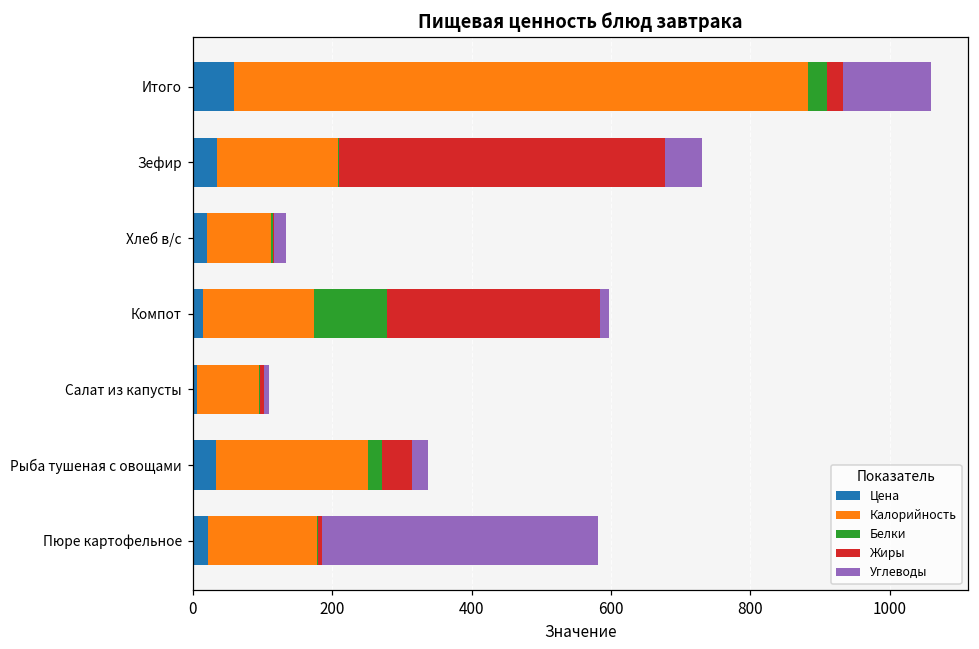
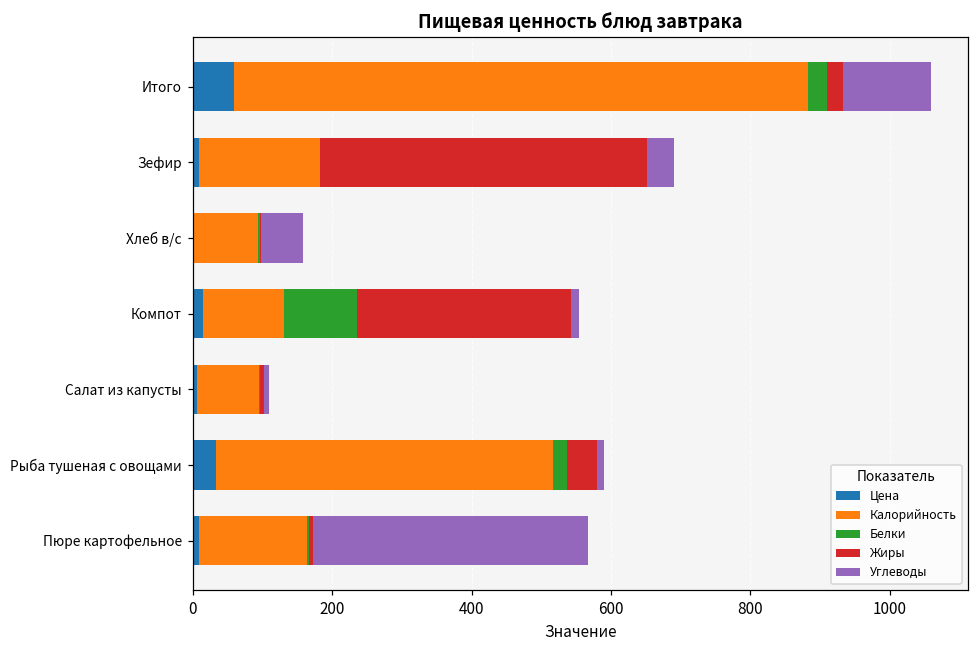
  {
    "Цена": {
      "Итого": 60,
-     "Зефир": 40,
-     "Хлеб в/с": 20,
+     "Зефир": 10,
+     "Хлеб в/с": 0,
      "Компот": 20,
      "Салат из капусты": 10,
      "Рыба тушеная с овощами": 30,
-     "Пюре картофельное": 20
+     "Пюре картофельное": 10
    },
    "Калорийность": {
      "Итого": 820,
      "Зефир": 170,
      "Хлеб в/с": 90,
-     "Компот": 160,
+     "Компот": 120,
      "Салат из капусты": 90,
-     "Рыба тушеная с овощами": 220,
+     "Рыба тушеная с овощами": 480,
      "Пюре картофельное": 160
    },
    "Белки": {
      "Итого": 30,
      "Компот": 100,
      "Рыба тушеная с овощами": 20
    },
    "Жиры": {
      "Итого": 20,
      "Зефир": 470,
      "Компот": 310,
      "Салат из капусты": 10,
      "Рыба тушеная с овощами": 40,
      "Пюре картофельное": 10
    },
    "Углеводы": {
      "Итого": 130,
-     "Зефир": 50,
-     "Хлеб в/с": 20,
+     "Зефир": 40,
+     "Хлеб в/с": 60,
      "Компот": 10,
      "Салат из капусты": 10,
-     "Рыба тушеная с овощами": 20,
+     "Рыба тушеная с овощами": 10,
      "Пюре картофельное": 390
    }
  }
